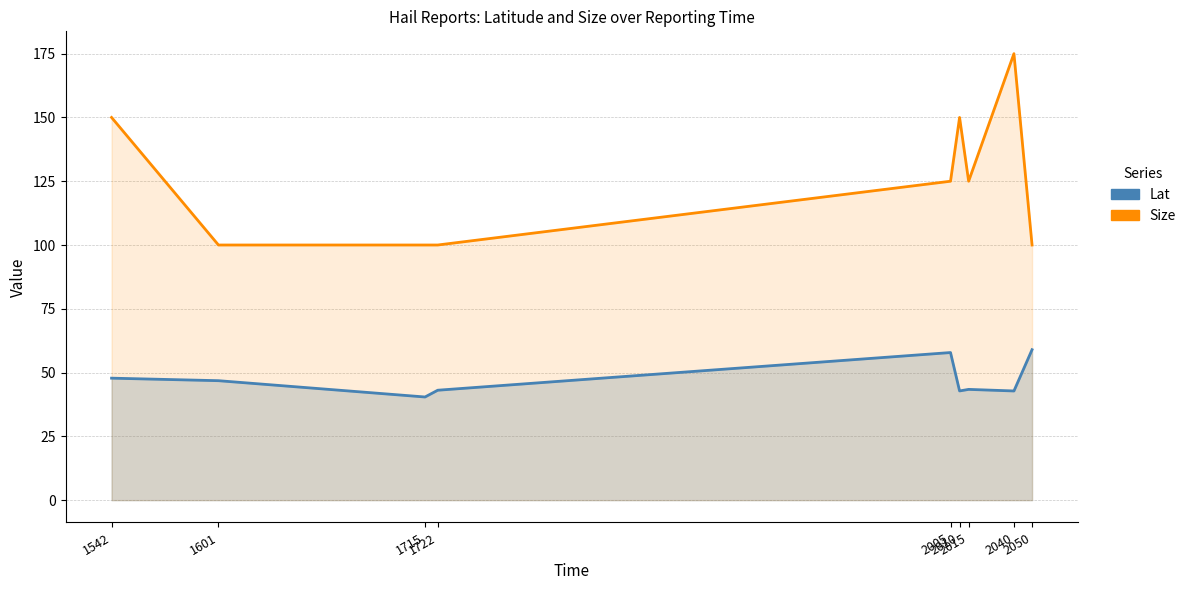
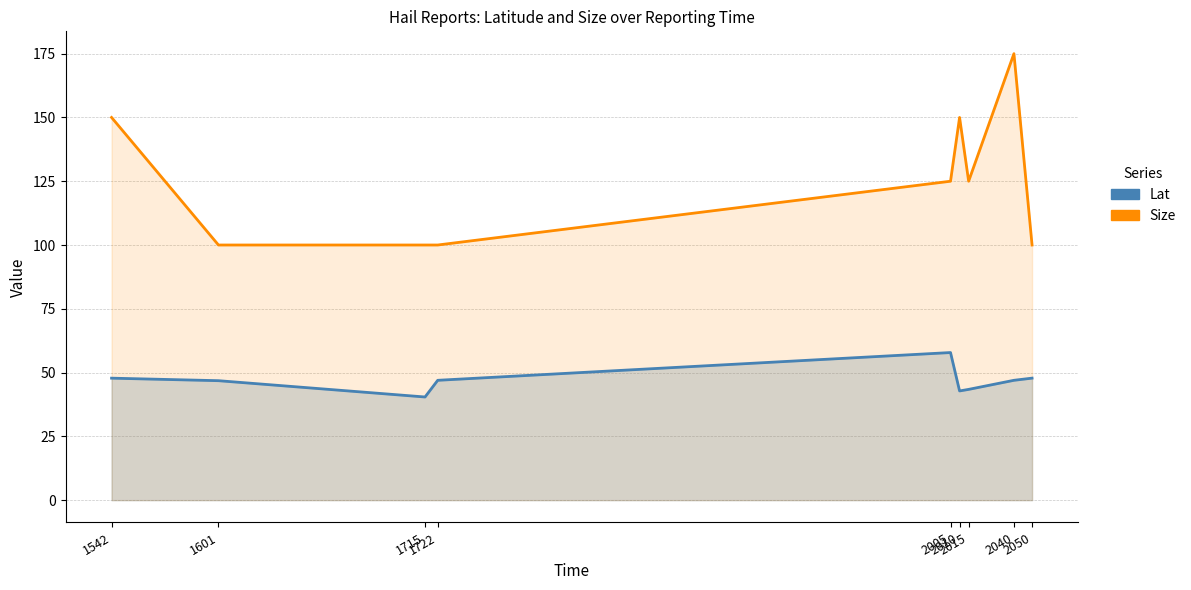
  {
    "Lat": {
      "1542": 48,
      "1601": 47,
      "1715": 40,
-     "1722": 43,
+     "1722": 47,
      "2005": 58,
      "2010": 43,
      "2015": 43,
-     "2040": 43,
-     "2050": 59
+     "2040": 47,
+     "2050": 48
    },
    "Size": {
      "1542": 150,
      "1601": 100,
      "1715": 100,
      "1722": 100,
      "2005": 125,
      "2010": 150,
      "2015": 125,
      "2040": 175,
      "2050": 100
    }
  }
